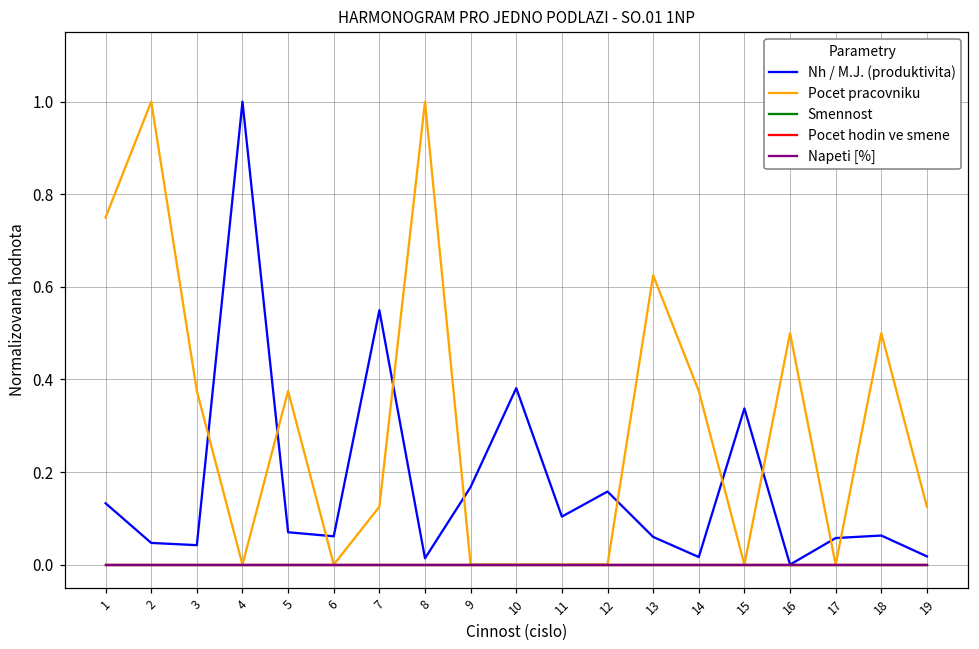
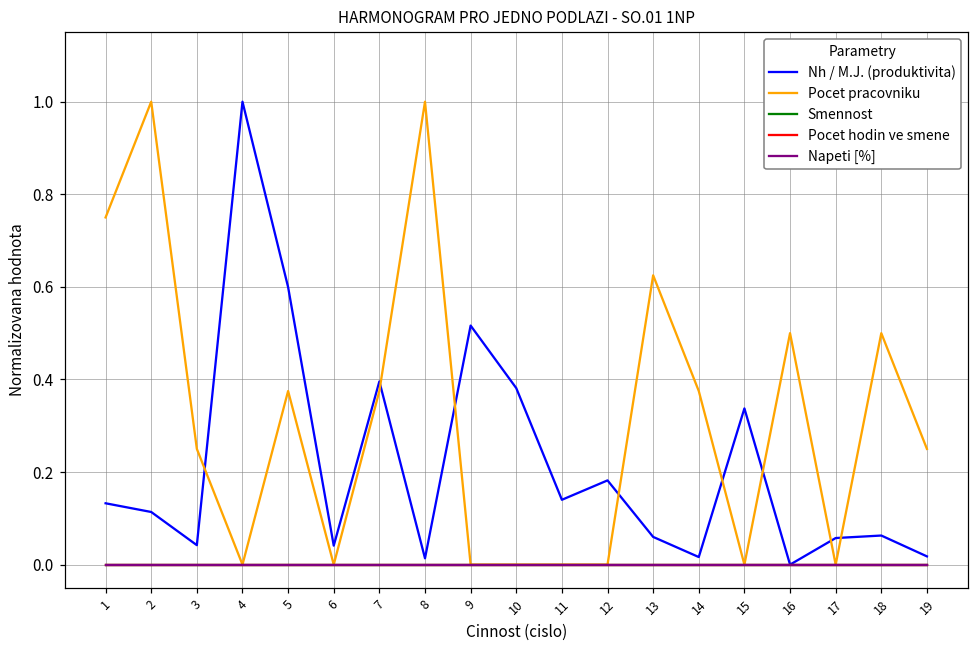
  {
    "Nh / M.J. (produktivita)": {
      "1": 0.13,
-     "2": 0.05,
+     "2": 0.11,
      "3": 0.04,
      "4": 1.00,
-     "5": 0.07,
-     "6": 0.06,
-     "7": 0.55,
+     "5": 0.60,
+     "6": 0.04,
+     "7": 0.40,
      "8": 0.01,
-     "9": 0.17,
+     "9": 0.52,
      "10": 0.38,
-     "11": 0.10,
-     "12": 0.16,
+     "11": 0.14,
+     "12": 0.18,
      "13": 0.06,
      "14": 0.02,
      "15": 0.34,
      "17": 0.06,
      "18": 0.06,
      "19": 0.02
    },
    "Pocet pracovniku": {
      "1": 0.75,
      "2": 1.00,
-     "3": 0.38,
+     "3": 0.25,
      "5": 0.38,
-     "7": 0.13,
+     "7": 0.38,
      "8": 1.00,
      "13": 0.63,
      "14": 0.38,
      "16": 0.50,
      "18": 0.50,
-     "19": 0.13
+     "19": 0.25
    },
    "Napeti [%]": {
      "1": 0.00,
      "2": 0.00,
      "3": 0.00,
      "5": 0.00,
      "7": 0.00,
      "8": 0.00,
      "13": 0.00,
      "14": 0.00,
      "18": 0.00,
      "19": 0.00
    }
  }
